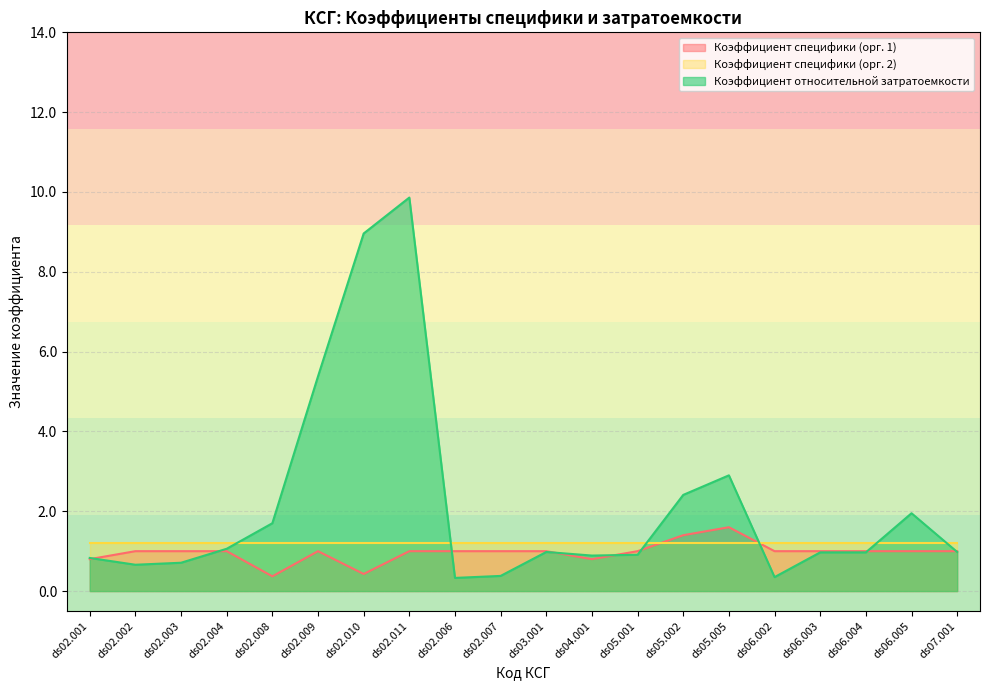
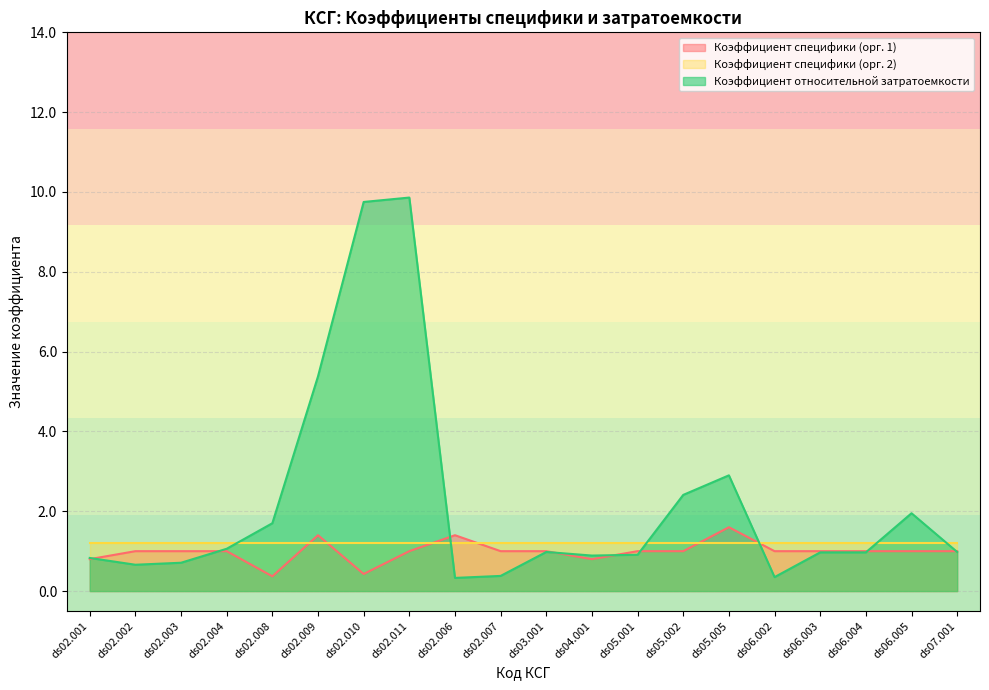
  {
    "Коэффициент специфики (орг. 1)": {
      "ds02.002": 1.0,
      "ds02.003": 1.0,
      "ds02.008": 0.4,
-     "ds02.009": 1.0,
+     "ds02.009": 1.4,
      "ds02.010": 0.4,
      "ds02.011": 1.0,
-     "ds02.006": 1.0,
+     "ds02.006": 1.4,
      "ds02.007": 1.0,
      "ds04.001": 0.8,
      "ds05.001": 1.0,
-     "ds05.002": 1.4,
+     "ds05.002": 1.0,
      "ds05.005": 1.6,
      "ds06.002": 1.0,
      "ds06.005": 1.0
    },
    "Коэффициент специфики (орг. 2)": {
      "ds02.001": 1.2,
      "ds02.002": 1.2,
      "ds02.003": 1.2,
      "ds02.004": 1.2,
      "ds02.008": 1.2,
      "ds02.009": 1.2,
      "ds02.010": 1.2,
      "ds02.011": 1.2,
      "ds02.006": 1.2,
      "ds02.007": 1.2,
      "ds03.001": 1.2,
      "ds04.001": 1.2,
      "ds05.001": 1.2,
      "ds05.002": 1.2,
      "ds05.005": 1.2,
      "ds06.002": 1.2,
      "ds06.003": 1.2,
      "ds06.004": 1.2,
      "ds06.005": 1.2,
      "ds07.001": 1.2
    },
    "Коэффициент относительной затратоемкости": {
      "ds02.002": 0.7,
      "ds02.003": 0.7,
      "ds02.008": 1.7,
      "ds02.009": 5.4,
-     "ds02.010": 9.0,
+     "ds02.010": 9.8,
      "ds02.011": 9.9,
      "ds02.006": 0.3,
      "ds02.007": 0.4,
      "ds04.001": 0.9,
      "ds05.001": 0.9,
      "ds05.002": 2.4,
      "ds05.005": 2.9,
      "ds06.002": 0.4,
      "ds06.005": 2.0
    }
  }
